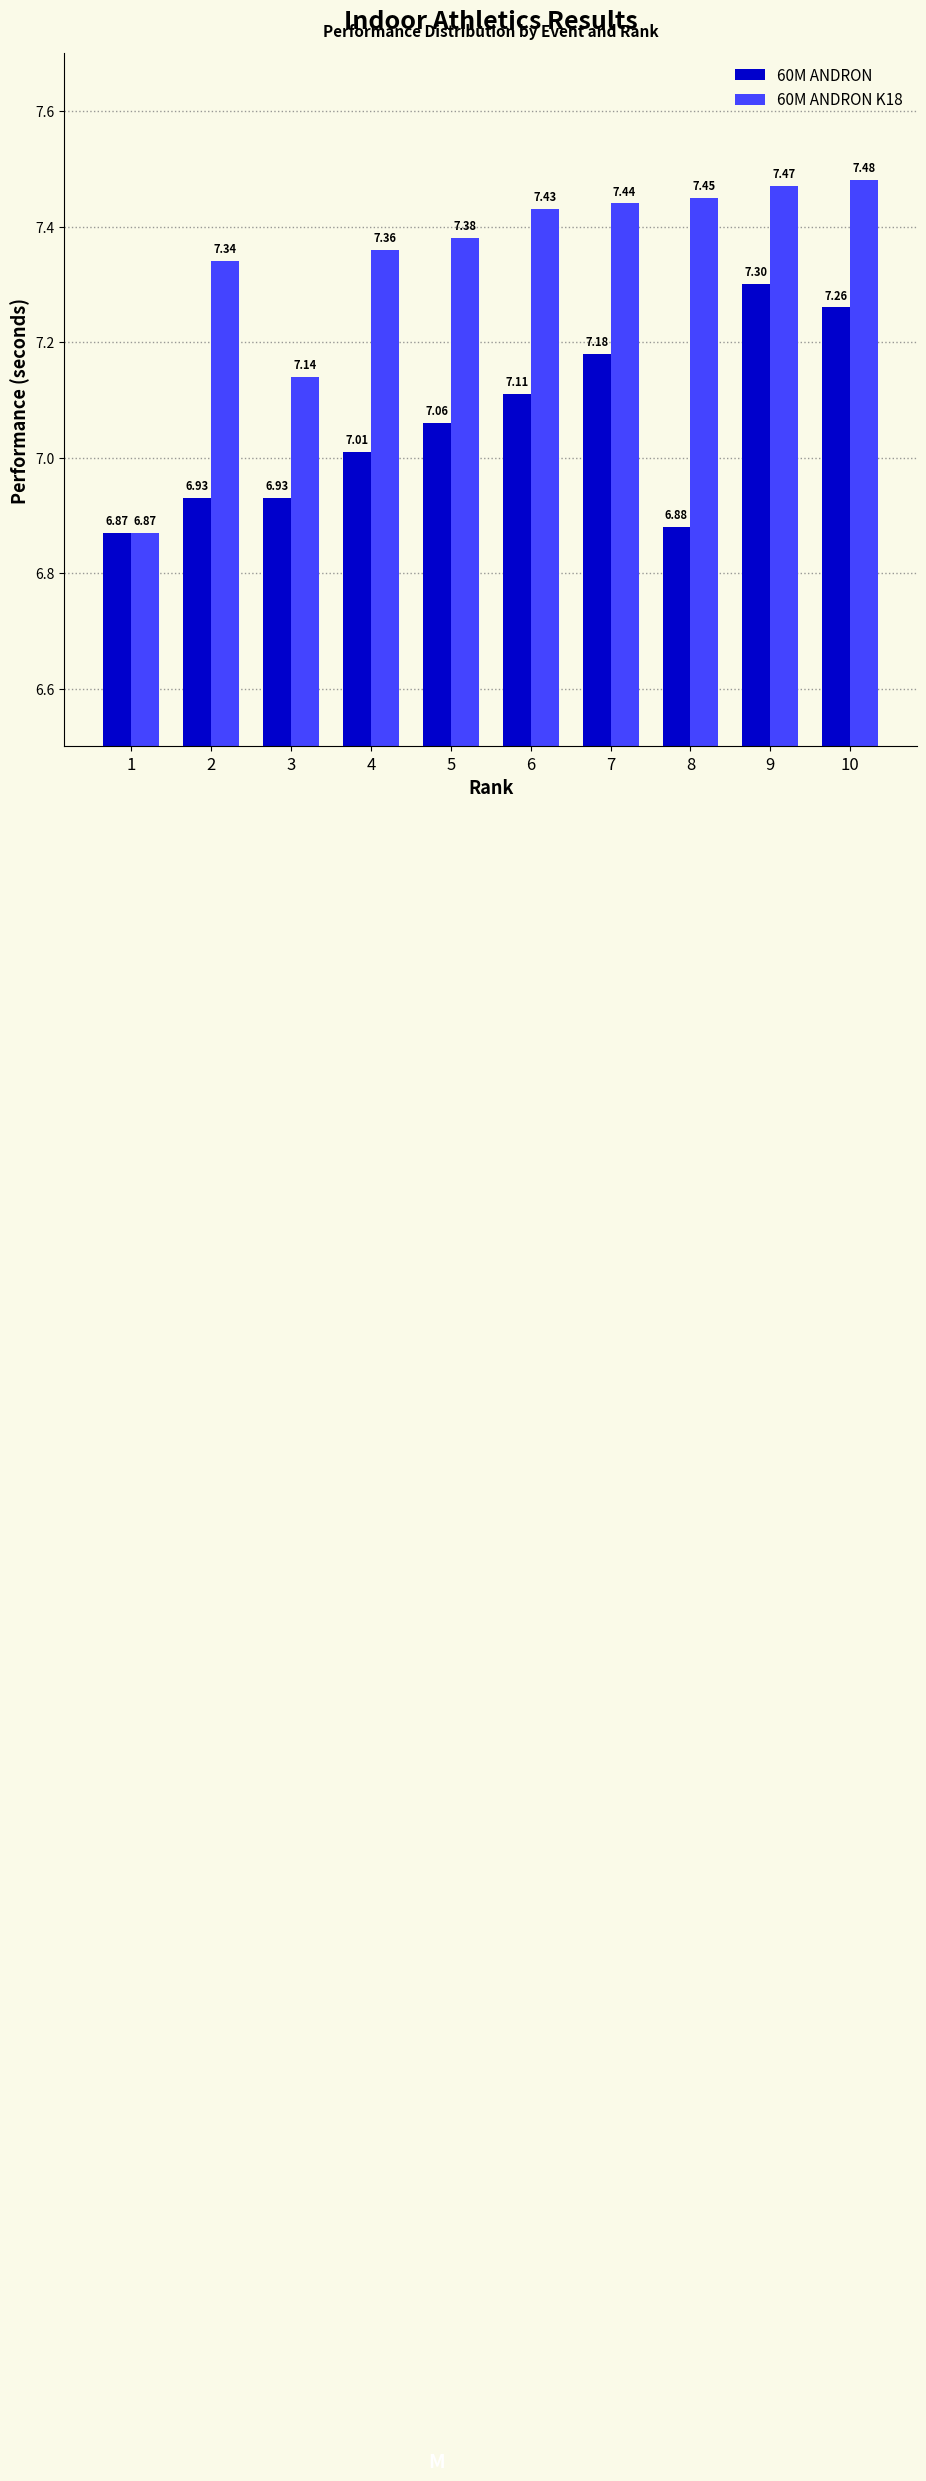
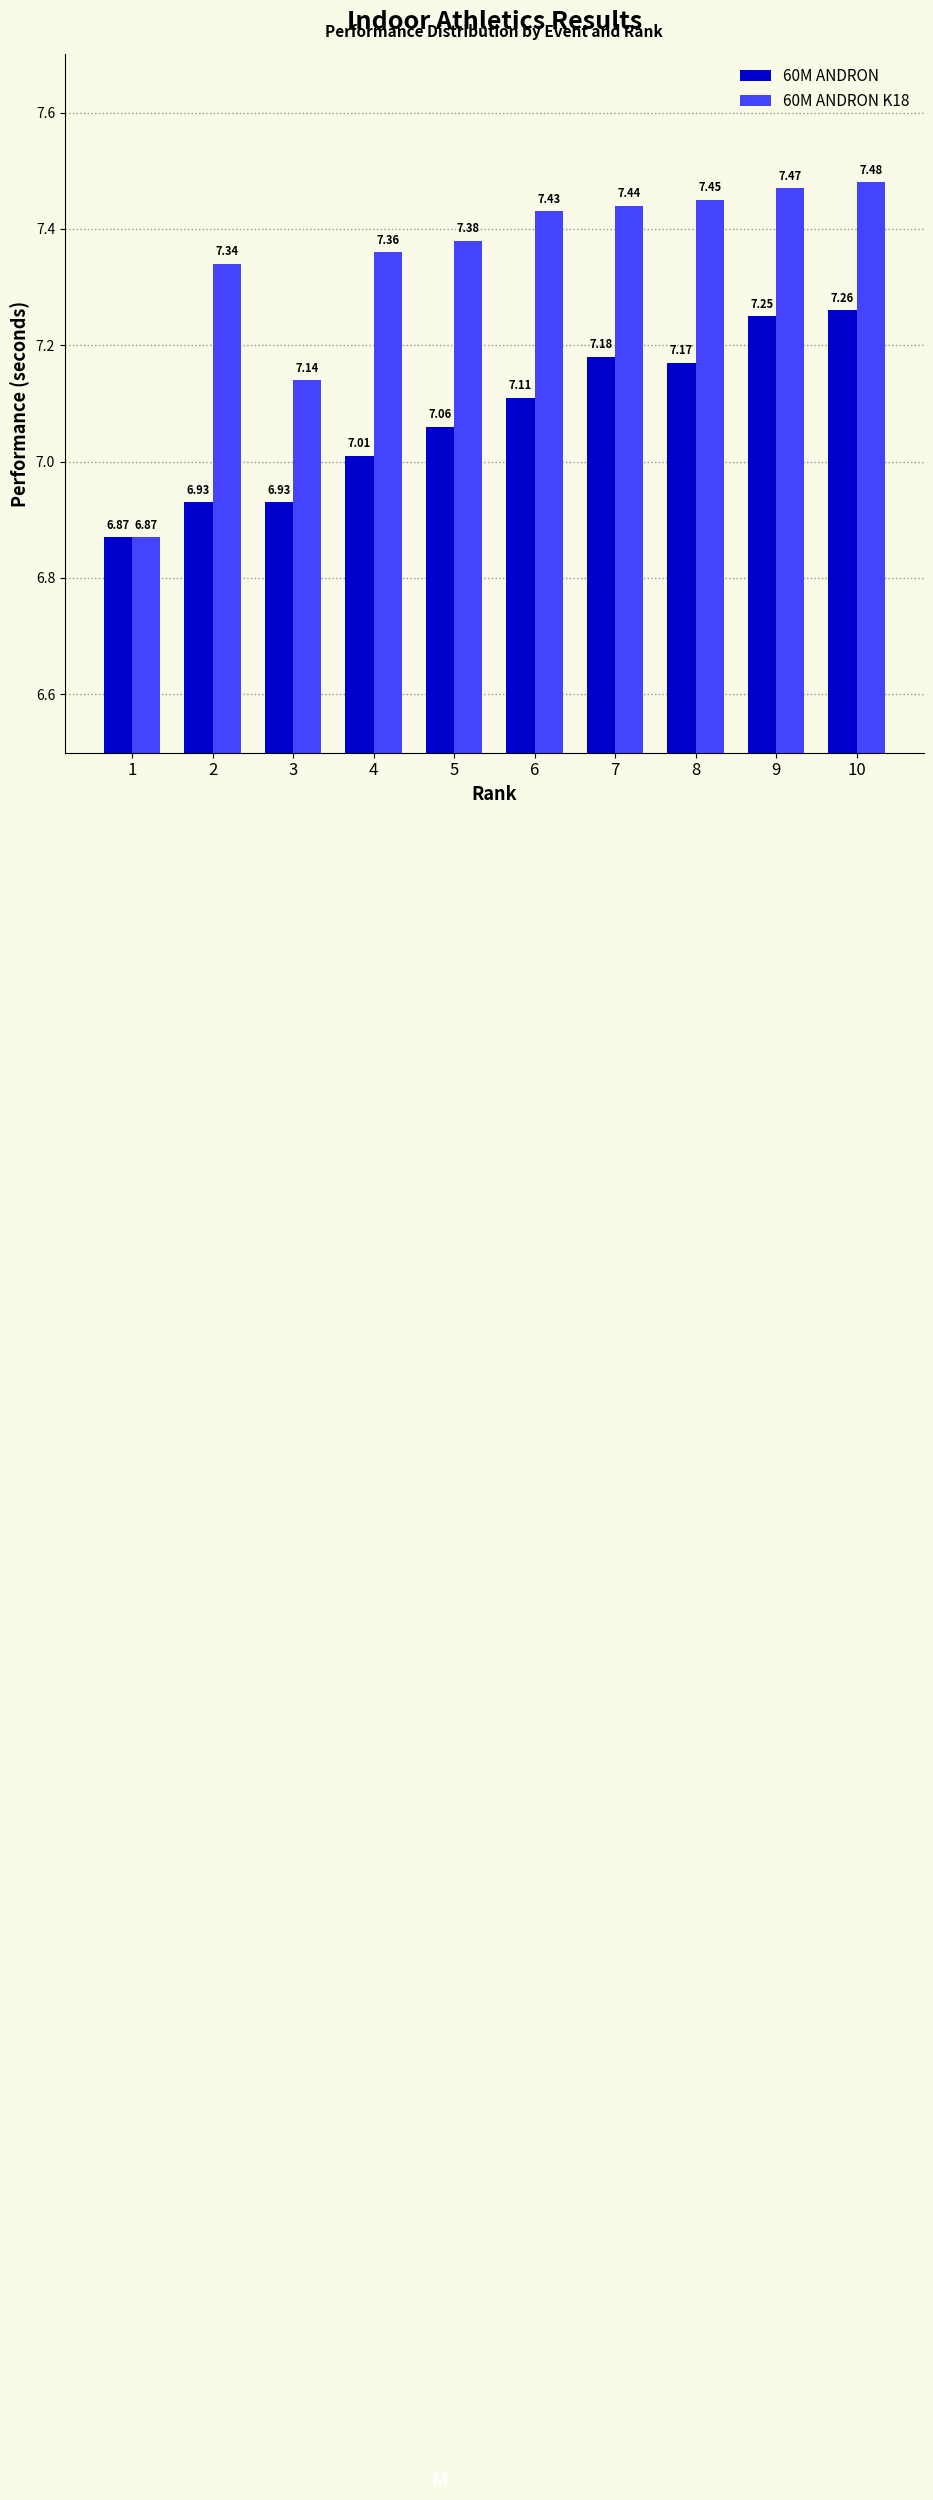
  {
    "60M ANDRON": {
      "1": 6.87,
      "2": 6.93,
      "3": 6.93,
      "4": 7.01,
      "5": 7.06,
      "6": 7.11,
      "7": 7.18,
-     "8": 6.88,
-     "9": 7.30,
+     "8": 7.17,
+     "9": 7.25,
      "10": 7.26
    },
    "60M ANDRON K18": {
      "1": 6.87,
      "2": 7.34,
      "3": 7.14,
      "4": 7.36,
      "5": 7.38,
      "6": 7.43,
      "7": 7.44,
      "8": 7.45,
      "9": 7.47,
      "10": 7.48
    }
  }
